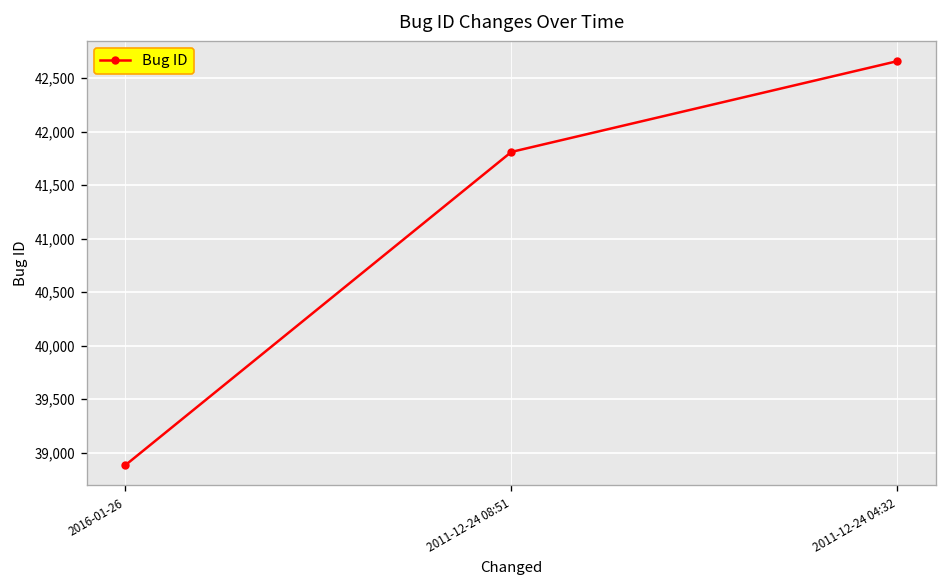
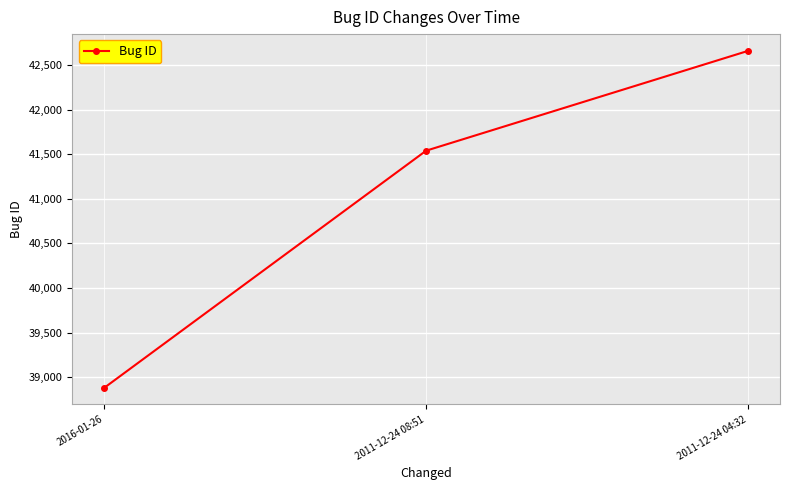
  {
    "2016-01-26": "38,900",
-   "2011-12-24 08:51": "41,800",
+   "2011-12-24 08:51": "41,500",
    "2011-12-24 04:32": "42,700"
  }
